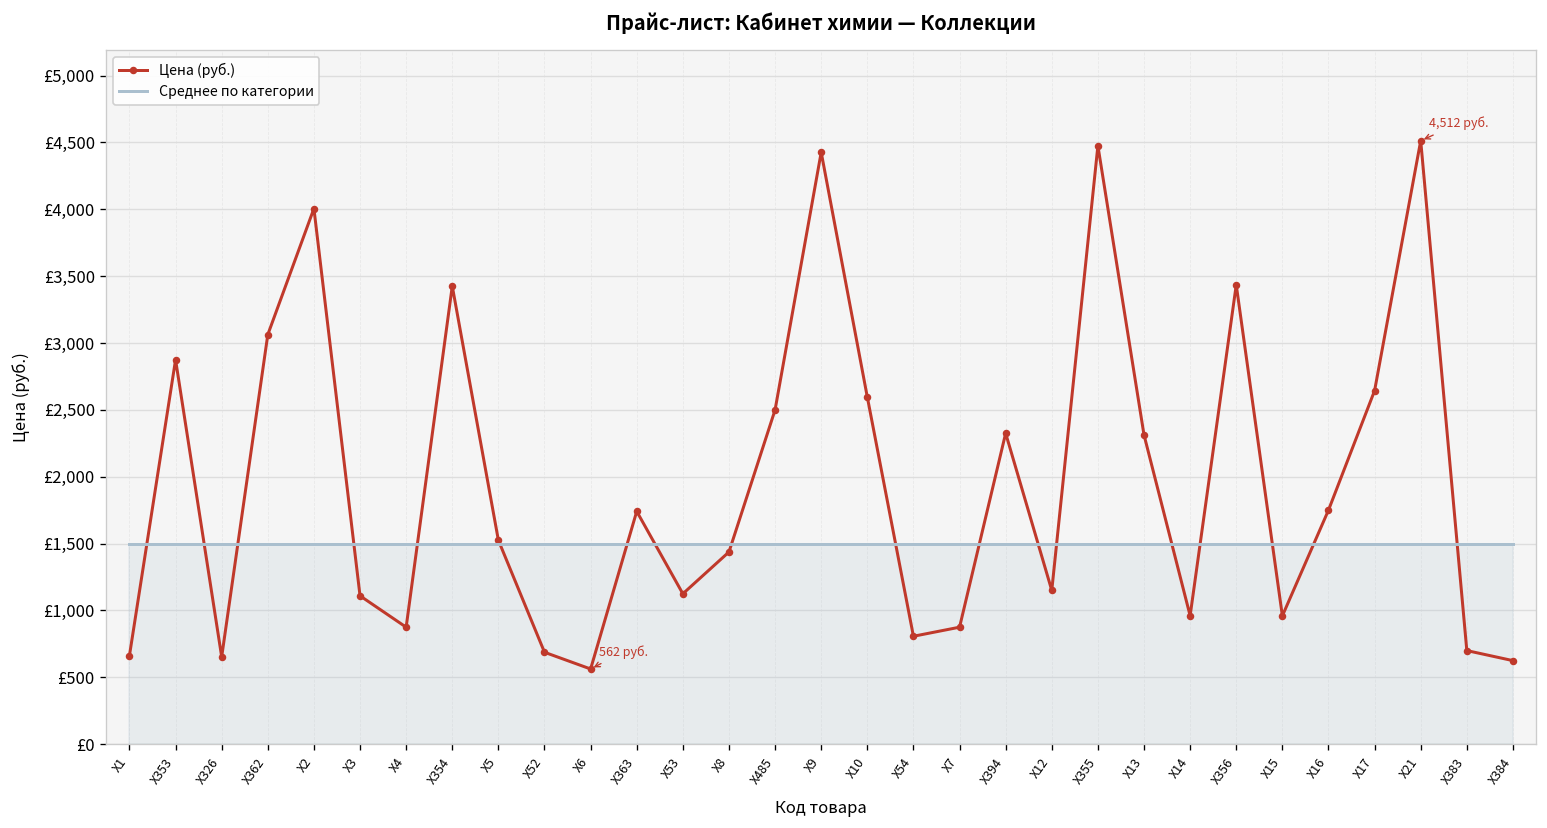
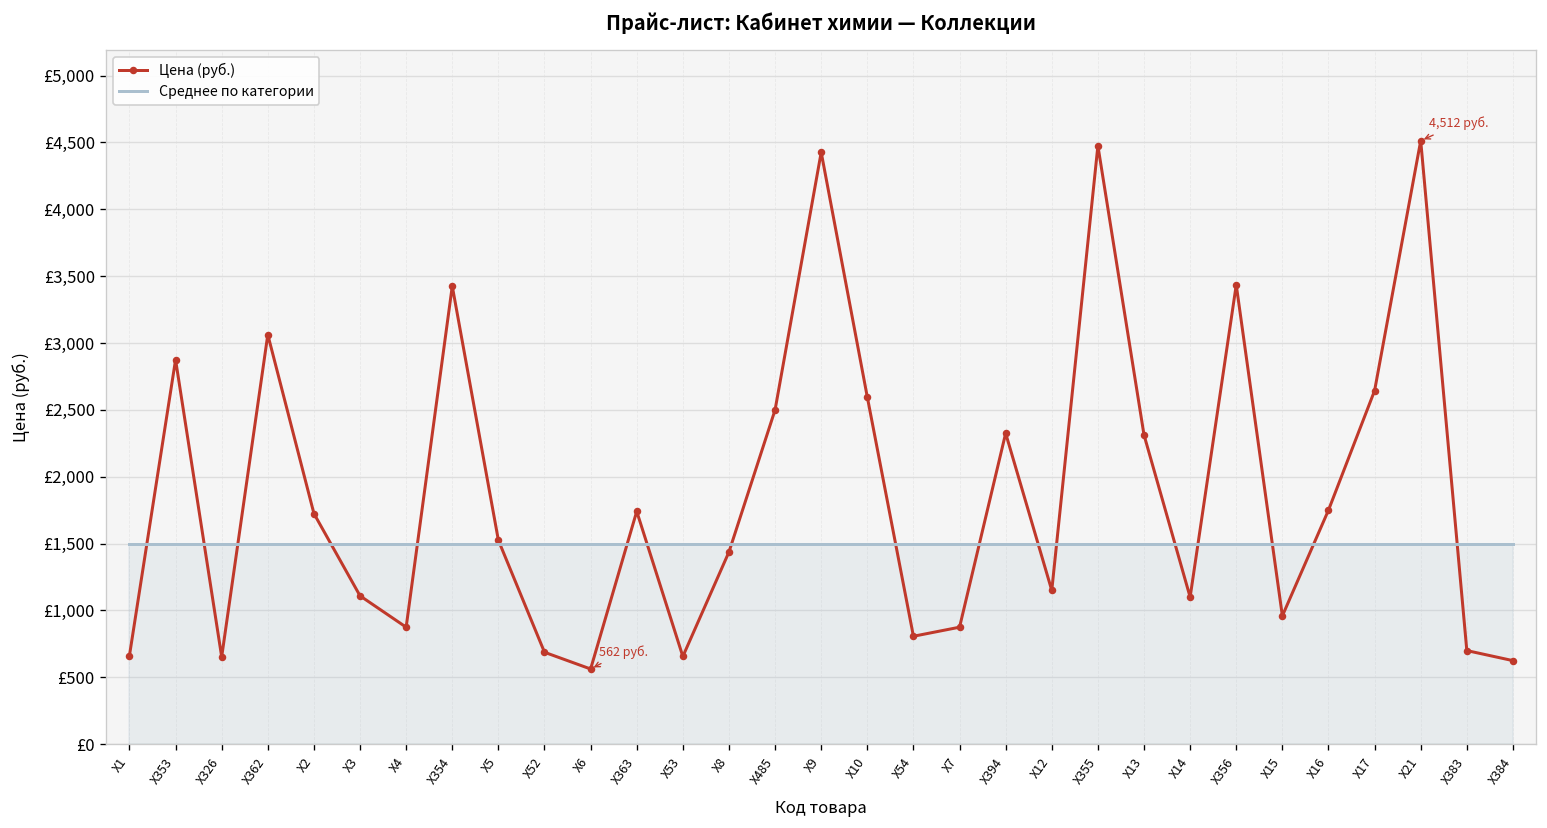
  {
    "Цена (руб.)": {
      "Х1": "£660",
      "Х353": "£2,880",
      "Х326": "£650",
      "Х362": "£3,060",
-     "Х2": "£4,010",
+     "Х2": "£1,730",
      "Х3": "£1,110",
      "Х4": "£880",
      "Х354": "£3,430",
      "Х5": "£1,530",
      "Х52": "£690",
      "Х363": "£1,740",
-     "Х53": "£1,130",
+     "Х53": "£660",
      "Х8": "£1,440",
      "Х485": "£2,500",
      "Х9": "£4,430",
      "Х10": "£2,600",
      "Х54": "£810",
      "Х7": "£880",
      "Х394": "£2,330",
      "Х12": "£1,150",
      "Х355": "£4,480",
      "Х13": "£2,310",
-     "Х14": "£960",
+     "Х14": "£1,100",
      "Х356": "£3,430",
      "Х15": "£960",
      "Х16": "£1,750",
      "Х17": "£2,640",
      "Х383": "£700",
      "Х384": "£630"
    },
    "Среднее по категории": {
      "Х1": "£1,500",
      "Х353": "£1,500",
      "Х326": "£1,500",
      "Х362": "£1,500",
      "Х2": "£1,500",
      "Х3": "£1,500",
      "Х4": "£1,500",
      "Х354": "£1,500",
      "Х5": "£1,500",
      "Х52": "£1,500",
      "Х6": "£1,500",
      "Х363": "£1,500",
      "Х53": "£1,500",
      "Х8": "£1,500",
      "Х485": "£1,500",
      "Х9": "£1,500",
      "Х10": "£1,500",
      "Х54": "£1,500",
      "Х7": "£1,500",
      "Х394": "£1,500",
      "Х12": "£1,500",
      "Х355": "£1,500",
      "Х13": "£1,500",
      "Х14": "£1,500",
      "Х356": "£1,500",
      "Х15": "£1,500",
      "Х16": "£1,500",
      "Х17": "£1,500",
      "Х21": "£1,500",
      "Х383": "£1,500",
      "Х384": "£1,500"
    }
  }
